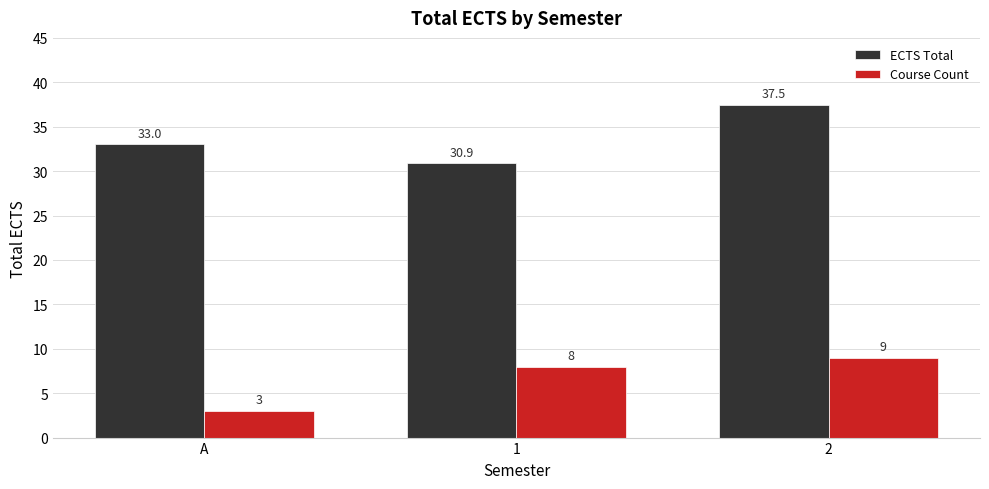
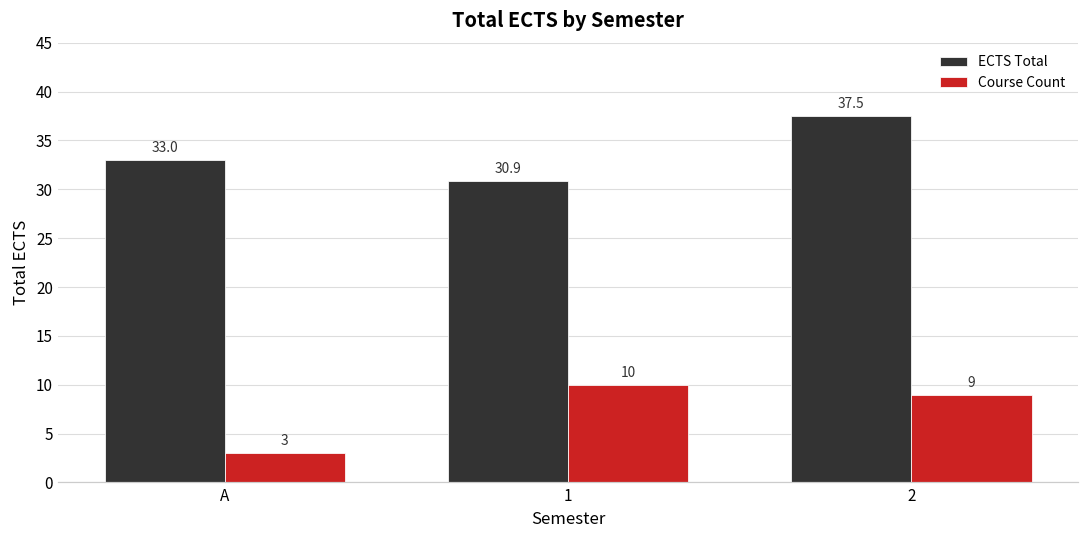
  {
    "ECTS Total": {
      "A": 33.0,
      "1": 30.9,
      "2": 37.5
    },
    "Course Count": {
      "A": 3,
-     "1": 8,
+     "1": 10,
      "2": 9
    }
  }
